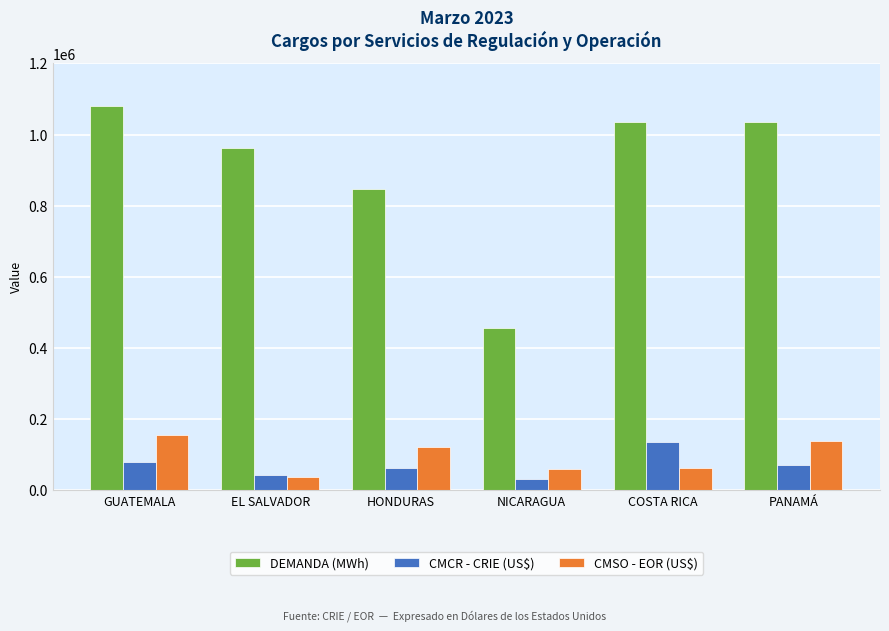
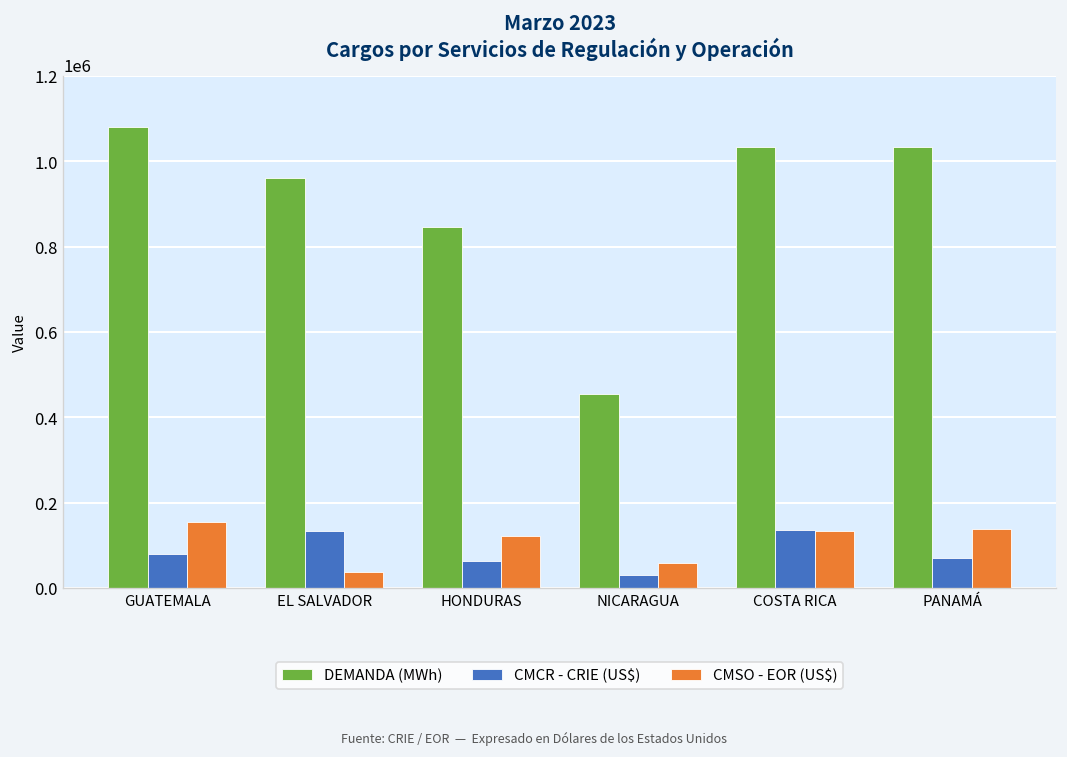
  {
    "DEMANDA (MWh)": {
      "GUATEMALA": 1080000,
      "EL SALVADOR": 960000,
      "HONDURAS": 850000,
      "NICARAGUA": 460000,
      "COSTA RICA": 1030000,
      "PANAMÁ": 1030000
    },
    "CMCR - CRIE (US$)": {
      "GUATEMALA": 80000,
-     "EL SALVADOR": 40000,
+     "EL SALVADOR": 130000,
      "HONDURAS": 60000,
      "NICARAGUA": 30000,
      "COSTA RICA": 140000,
      "PANAMÁ": 70000
    },
    "CMSO - EOR (US$)": {
      "GUATEMALA": 160000,
      "EL SALVADOR": 40000,
      "HONDURAS": 120000,
      "NICARAGUA": 60000,
-     "COSTA RICA": 60000,
+     "COSTA RICA": 130000,
      "PANAMÁ": 140000
    }
  }
